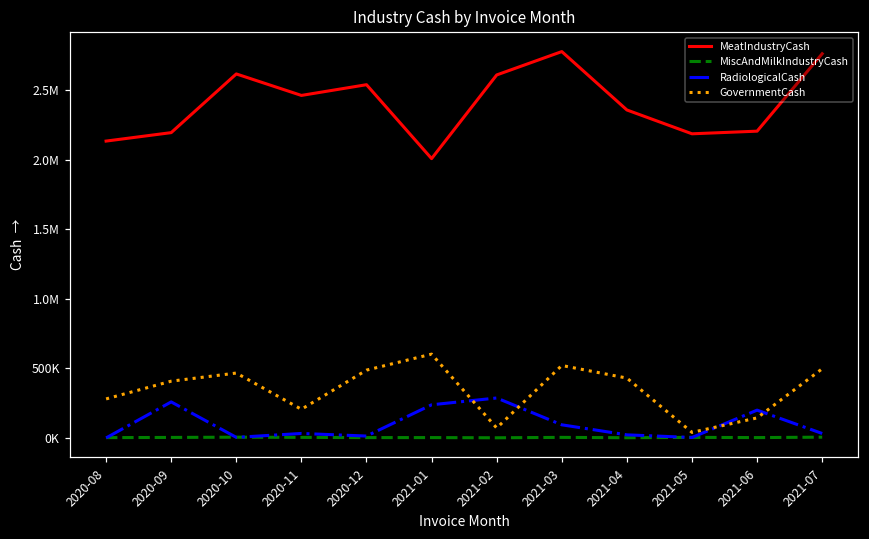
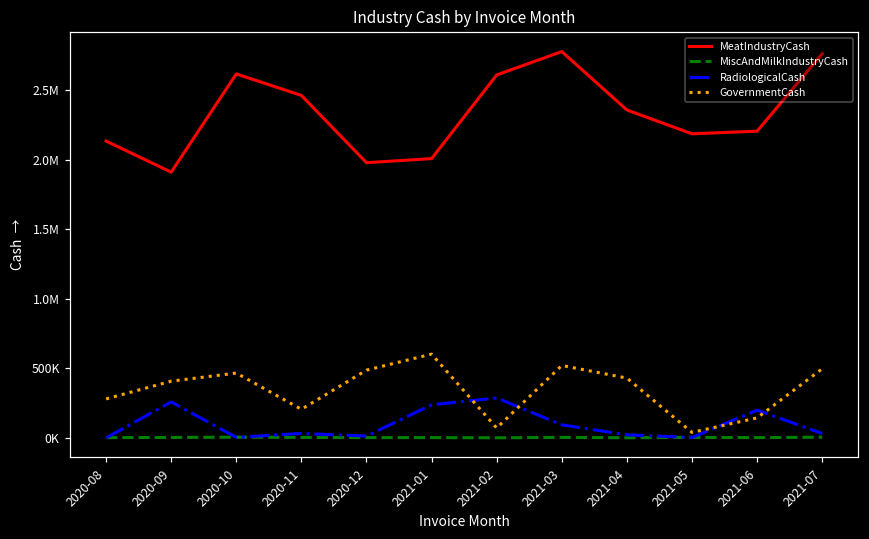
  {
    "MeatIndustryCash": {
      "2020-08": 2130000,
-     "2020-09": 2190000,
+     "2020-09": 1910000,
      "2020-10": 2620000,
      "2020-11": 2460000,
-     "2020-12": 2540000,
+     "2020-12": 1980000,
      "2021-01": 2010000,
      "2021-02": 2610000,
      "2021-03": 2780000,
      "2021-04": 2360000,
      "2021-05": 2190000,
      "2021-06": 2200000
    },
    "MiscAndMilkIndustryCash": {
      "2020-09": 0,
      "2020-11": 0,
      "2021-01": 0,
      "2021-02": 0,
      "2021-03": 0,
      "2021-04": 0,
      "2021-06": 0,
      "2021-07": 10000
    },
    "RadiologicalCash": {
      "2020-09": 260000,
      "2020-11": 30000,
      "2021-01": 240000,
      "2021-02": 290000,
      "2021-03": 90000,
      "2021-04": 20000,
      "2021-06": 200000,
      "2021-07": 30000
    },
    "GovernmentCash": {
      "2020-08": 280000,
      "2020-09": 410000,
      "2020-10": 470000,
      "2020-11": 210000,
      "2020-12": 490000,
      "2021-01": 600000,
      "2021-02": 70000,
      "2021-03": 520000,
      "2021-04": 430000,
      "2021-05": 40000,
      "2021-06": 140000,
      "2021-07": 500000
    }
  }
